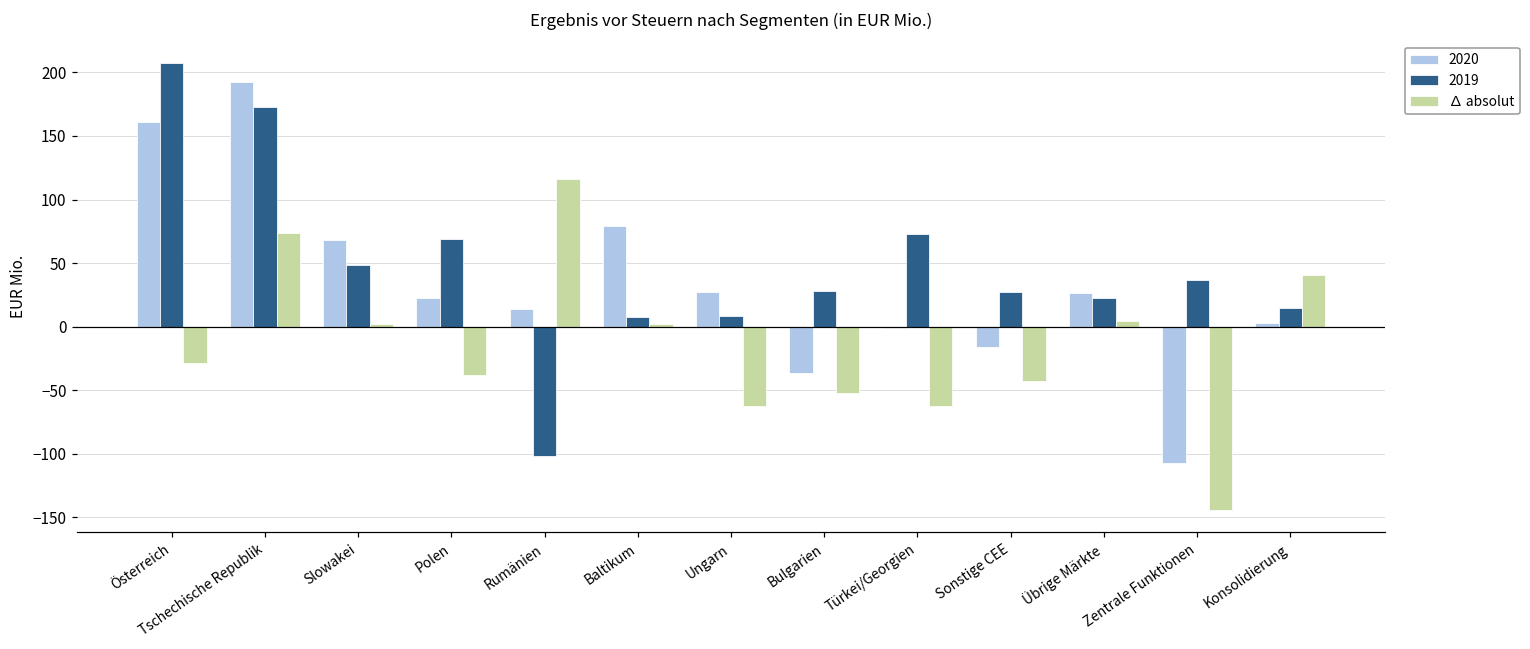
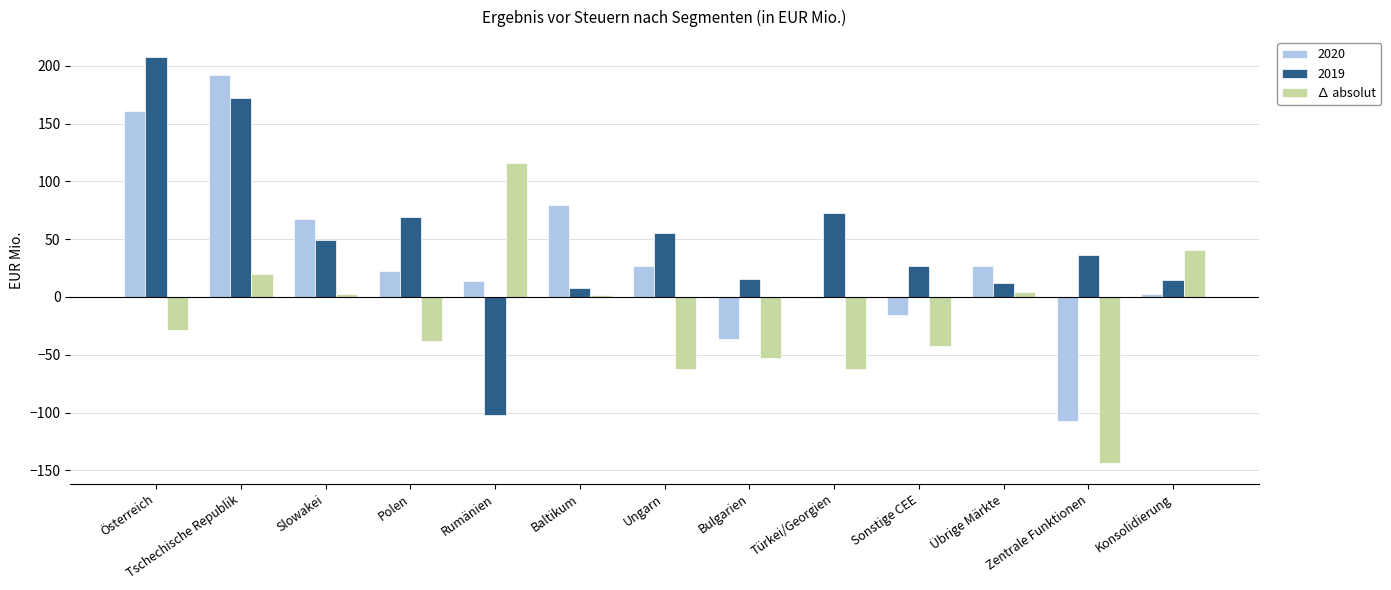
  {
    "2020": {
      "Österreich": 161,
      "Tschechische Republik": 192,
      "Slowakei": 68,
      "Polen": 23,
      "Rumänien": 14,
      "Baltikum": 79,
      "Ungarn": 27,
      "Bulgarien": -37,
      "Sonstige CEE": -16,
      "Übrige Märkte": 27,
      "Zentrale Funktionen": -108,
      "Konsolidierung": 3
    },
    "2019": {
      "Österreich": 207,
      "Tschechische Republik": 173,
      "Slowakei": 49,
      "Polen": 69,
      "Rumänien": -102,
      "Baltikum": 8,
-     "Ungarn": 9,
-     "Bulgarien": 28,
+     "Ungarn": 55,
+     "Bulgarien": 16,
      "Türkei/Georgien": 73,
      "Sonstige CEE": 27,
-     "Übrige Märkte": 23,
+     "Übrige Märkte": 12,
      "Zentrale Funktionen": 37,
      "Konsolidierung": 15
    },
    "∆ absolut": {
      "Österreich": -29,
-     "Tschechische Republik": 74,
+     "Tschechische Republik": 20,
      "Slowakei": 3,
      "Polen": -38,
      "Rumänien": 116,
      "Ungarn": -63,
      "Bulgarien": -53,
      "Türkei/Georgien": -63,
      "Sonstige CEE": -43,
      "Übrige Märkte": 4,
      "Zentrale Funktionen": -144,
      "Konsolidierung": 41
    }
  }
